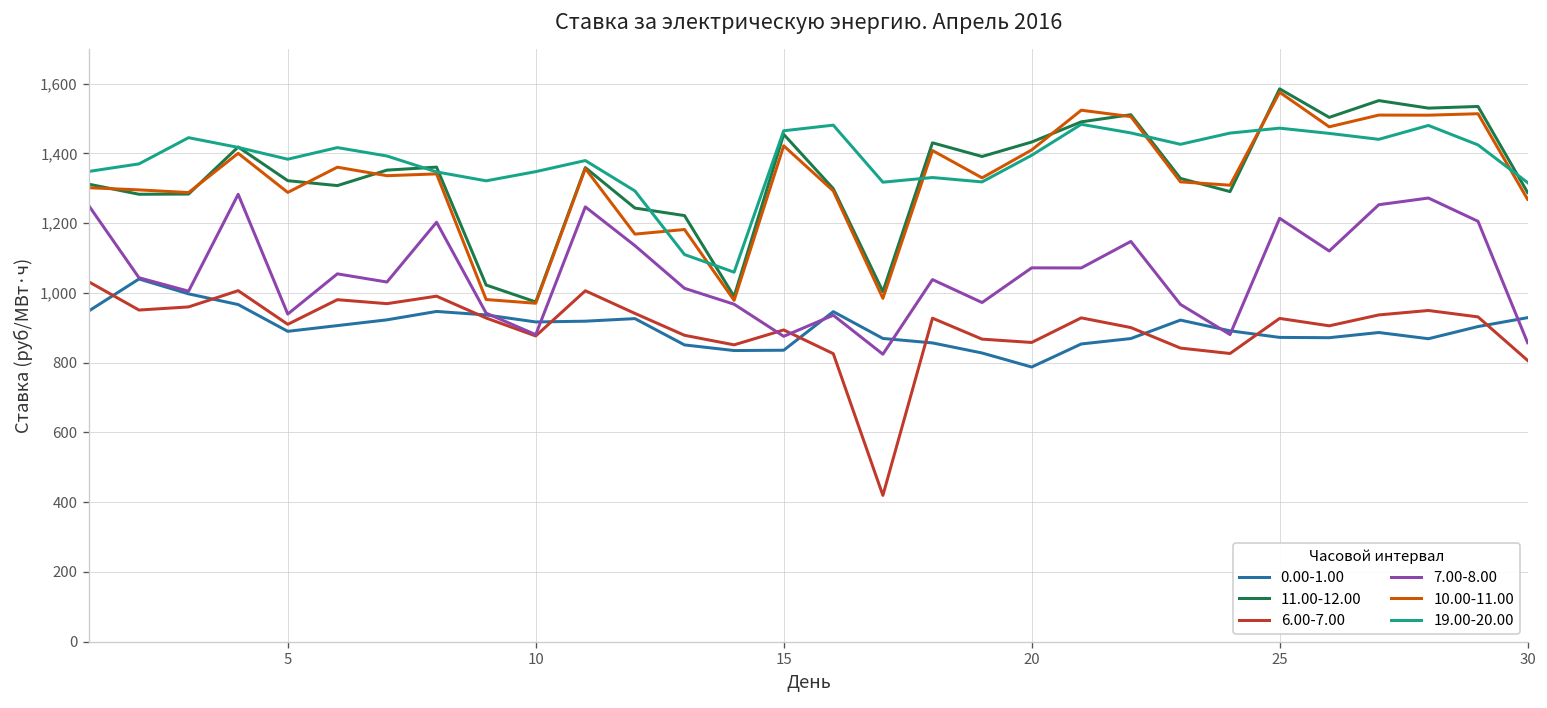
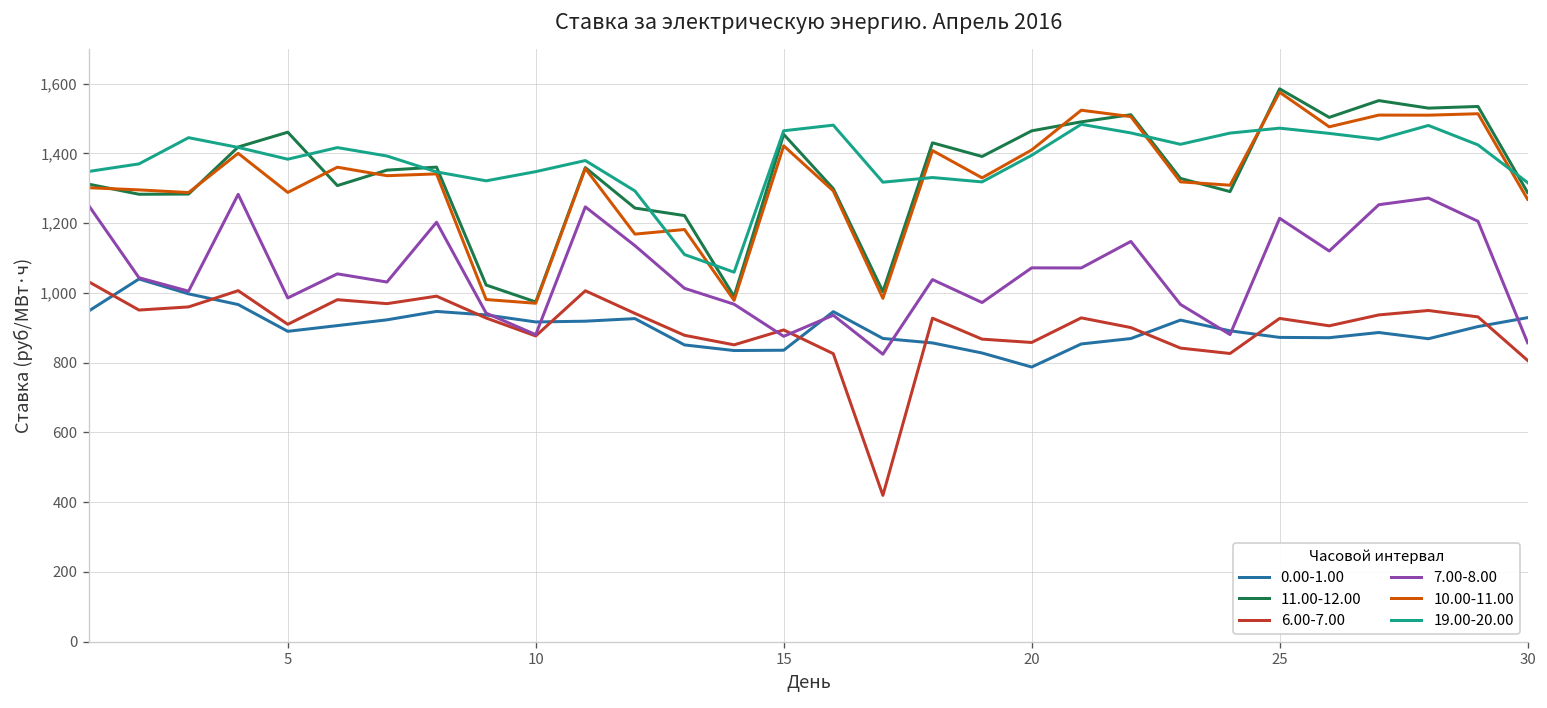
  {
    "11.00-12.00": {
-     "5": "1,320",
+     "5": "1,460",
      "15": "1,450",
-     "20": "1,430",
+     "20": "1,460",
      "25": "1,590",
      "30": "1,290"
    },
    "7.00-8.00": {
-     "5": "940",
+     "5": "990",
      "15": "880",
      "20": "1,070",
      "25": "1,210",
      "30": "860"
    }
  }
